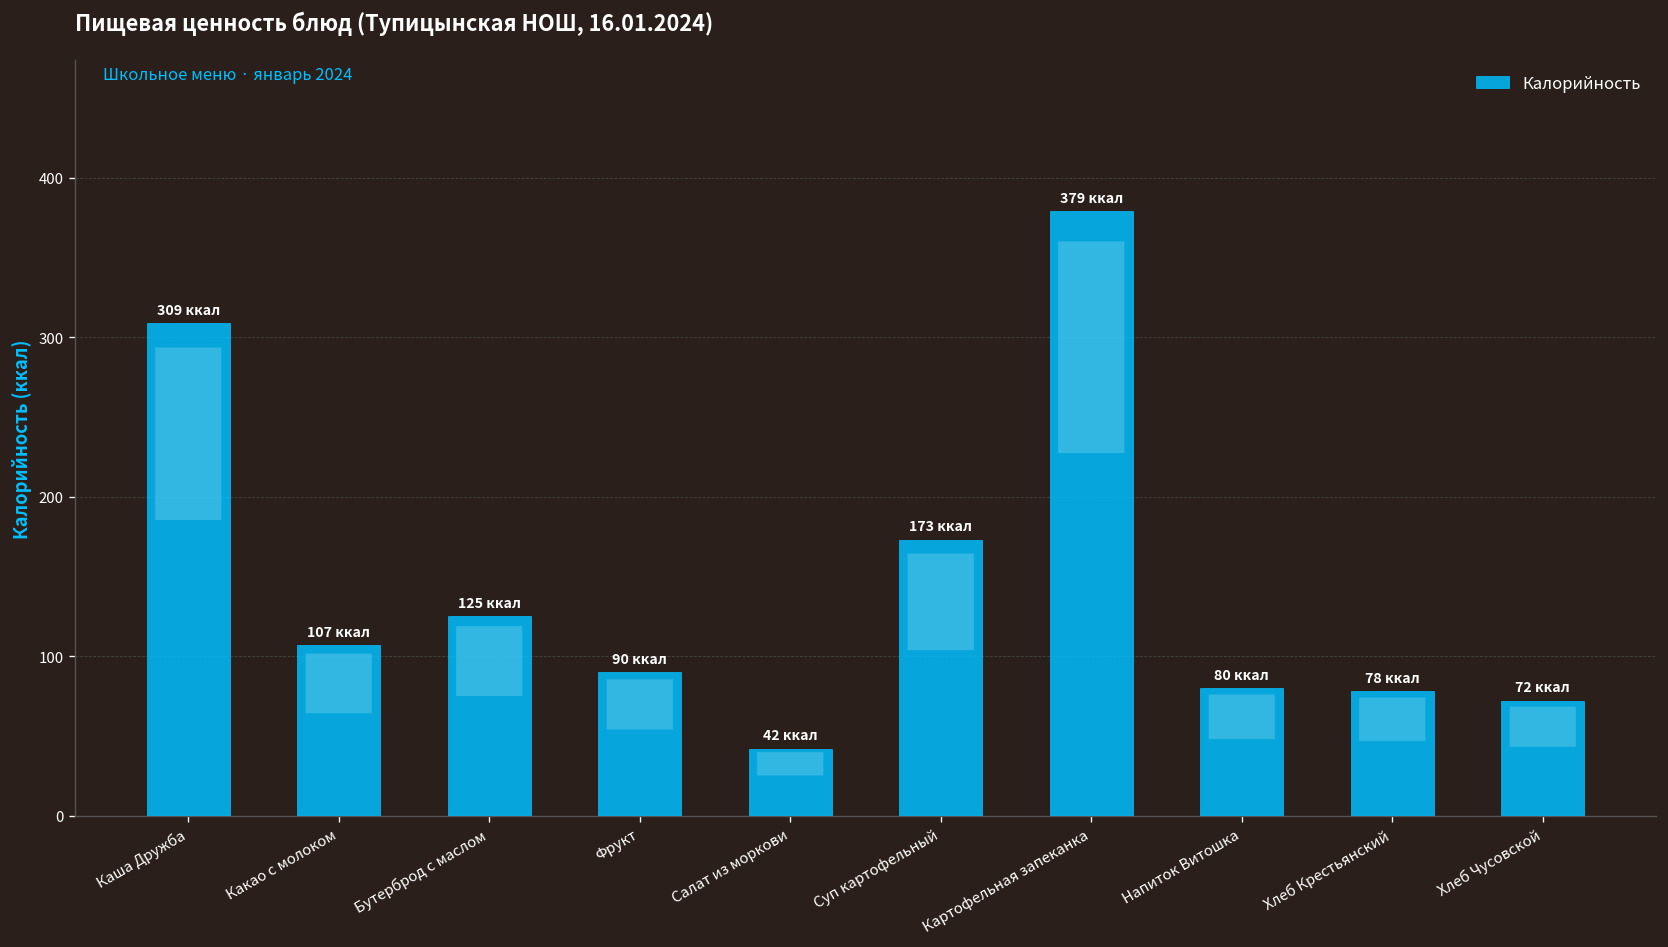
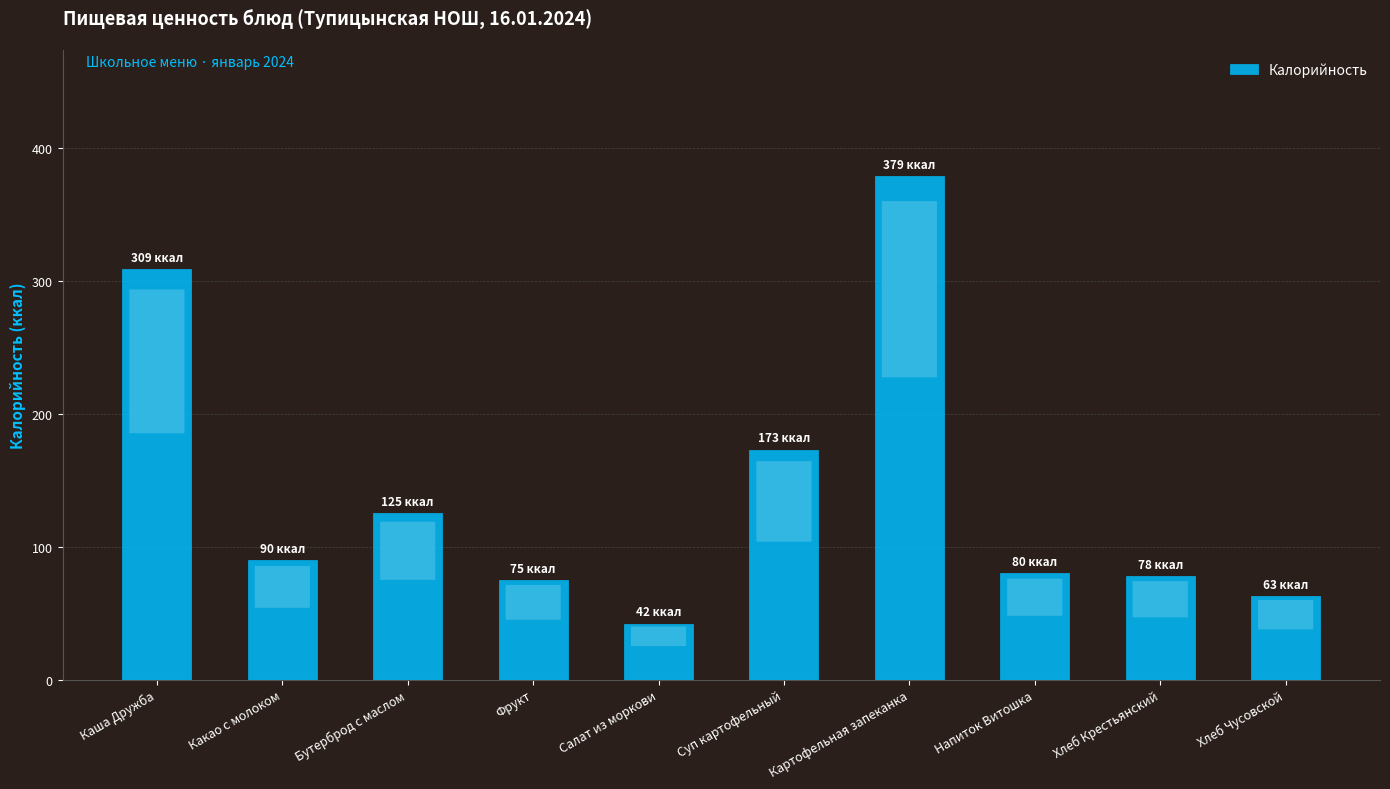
  {
    "Каша Дружба": 309,
-   "Какао с молоком": 107,
+   "Какао с молоком": 90,
    "Бутерброд с маслом": 125,
-   "Фрукт": 90,
+   "Фрукт": 75,
    "Салат из моркови": 42,
    "Суп картофельный": 173,
    "Картофельная запеканка": 379,
    "Напиток Витошка": 80,
    "Хлеб Крестьянский": 78,
-   "Хлеб Чусовской": 72
+   "Хлеб Чусовской": 63
  }
